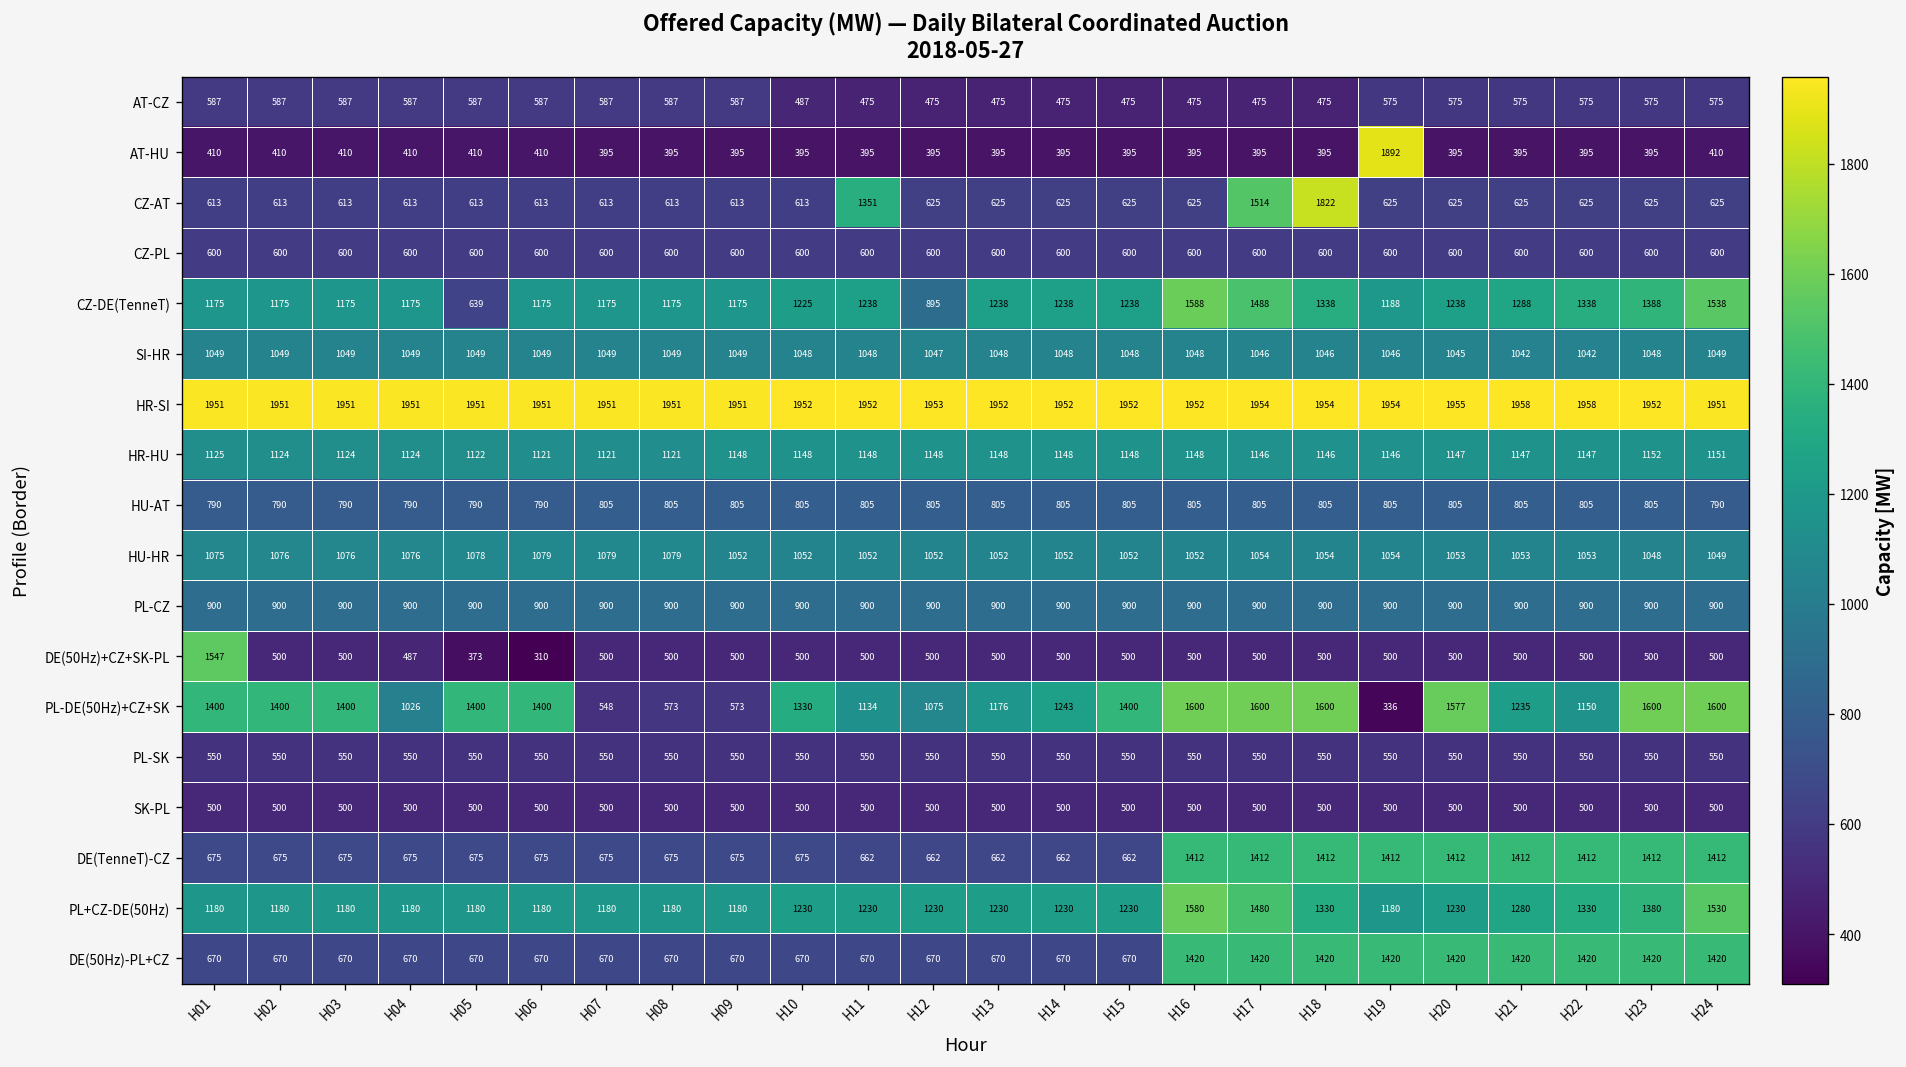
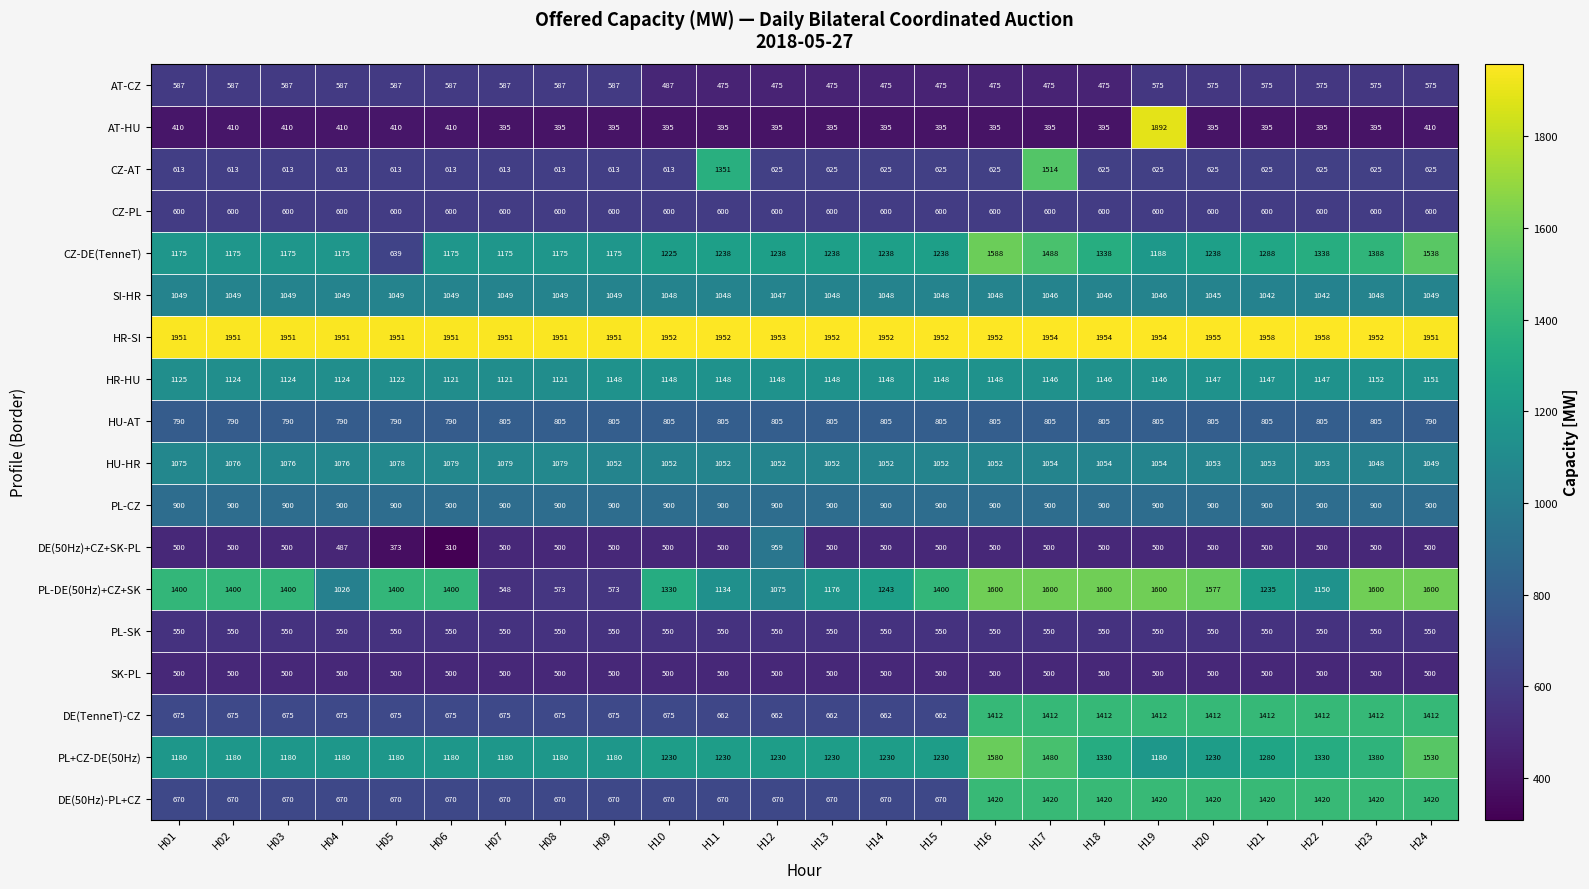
  {
    "CZ-AT": {
      "H01": 613,
      "H02": 613,
      "H03": 613,
      "H04": 613,
      "H05": 613,
      "H06": 613,
      "H07": 613,
      "H08": 613,
      "H09": 613,
      "H10": 613,
      "H11": 1351,
      "H12": 625,
      "H13": 625,
      "H14": 625,
      "H15": 625,
      "H16": 625,
      "H17": 1514,
-     "H18": 1822,
+     "H18": 625,
      "H19": 625,
      "H20": 625,
      "H21": 625,
      "H22": 625,
      "H23": 625,
      "H24": 625
    },
    "CZ-DE(TenneT)": {
      "H01": 1175,
      "H02": 1175,
      "H03": 1175,
      "H04": 1175,
      "H05": 639,
      "H06": 1175,
      "H07": 1175,
      "H08": 1175,
      "H09": 1175,
      "H10": 1225,
      "H11": 1238,
-     "H12": 895,
+     "H12": 1238,
      "H13": 1238,
      "H14": 1238,
      "H15": 1238,
      "H16": 1588,
      "H17": 1488,
      "H18": 1338,
      "H19": 1188,
      "H20": 1238,
      "H21": 1288,
      "H22": 1338,
      "H23": 1388,
      "H24": 1538
    },
    "DE(50Hz)+CZ+SK-PL": {
-     "H01": 1547,
+     "H01": 500,
      "H02": 500,
      "H03": 500,
      "H04": 487,
      "H05": 373,
      "H06": 310,
      "H07": 500,
      "H08": 500,
      "H09": 500,
      "H10": 500,
      "H11": 500,
-     "H12": 500,
+     "H12": 959,
      "H13": 500,
      "H14": 500,
      "H15": 500,
      "H16": 500,
      "H17": 500,
      "H18": 500,
      "H19": 500,
      "H20": 500,
      "H21": 500,
      "H22": 500,
      "H23": 500,
      "H24": 500
    },
    "PL-DE(50Hz)+CZ+SK": {
      "H01": 1400,
      "H02": 1400,
      "H03": 1400,
      "H04": 1026,
      "H05": 1400,
      "H06": 1400,
      "H07": 548,
      "H08": 573,
      "H09": 573,
      "H10": 1330,
      "H11": 1134,
      "H12": 1075,
      "H13": 1176,
      "H14": 1243,
      "H15": 1400,
      "H16": 1600,
      "H17": 1600,
      "H18": 1600,
-     "H19": 336,
+     "H19": 1600,
      "H20": 1577,
      "H21": 1235,
      "H22": 1150,
      "H23": 1600,
      "H24": 1600
    }
  }
